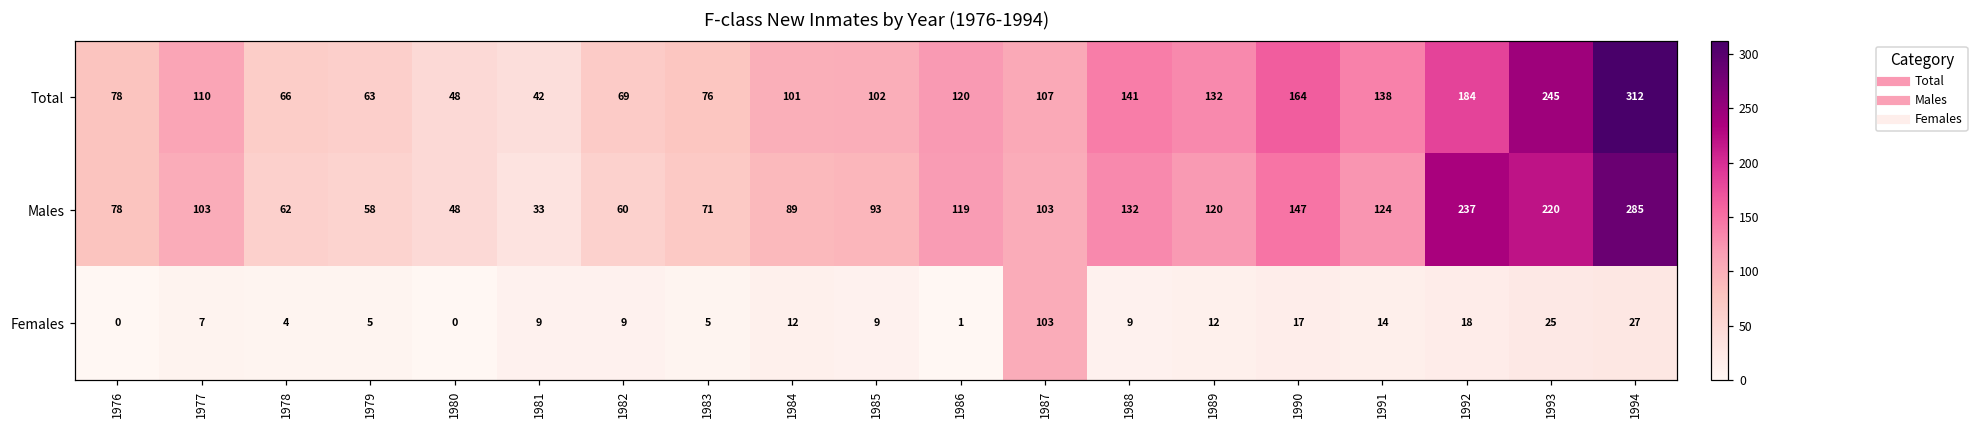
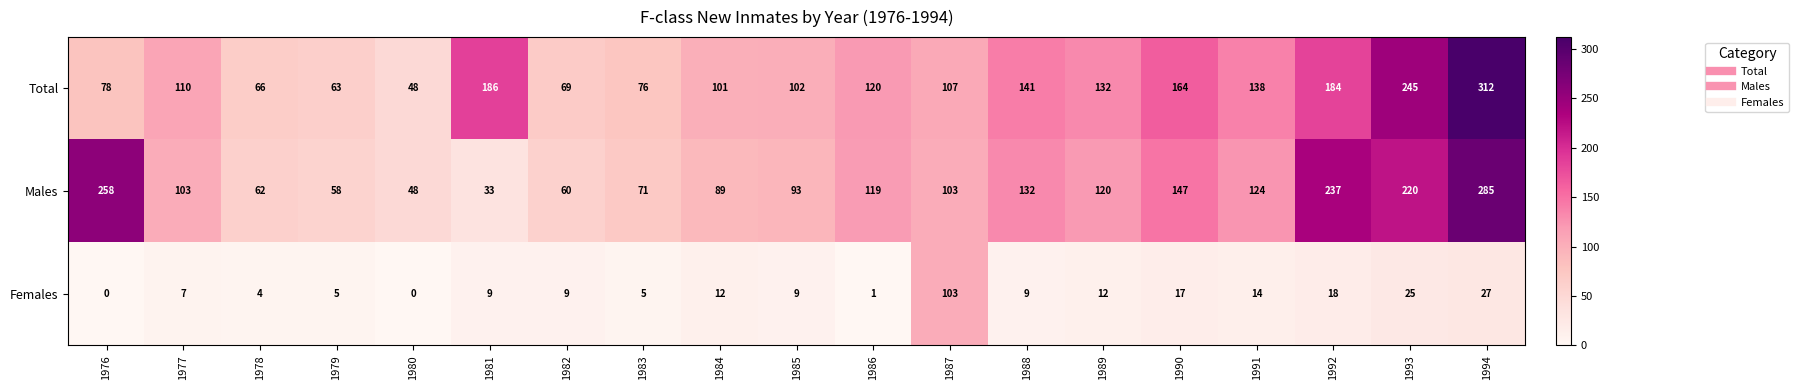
  {
    "Total": {
      "1976": 78,
      "1977": 110,
      "1978": 66,
      "1979": 63,
      "1980": 48,
-     "1981": 42,
+     "1981": 186,
      "1982": 69,
      "1983": 76,
      "1984": 101,
      "1985": 102,
      "1986": 120,
      "1987": 107,
      "1988": 141,
      "1989": 132,
      "1990": 164,
      "1991": 138,
      "1992": 184,
      "1993": 245,
      "1994": 312
    },
    "Males": {
-     "1976": 78,
+     "1976": 258,
      "1977": 103,
      "1978": 62,
      "1979": 58,
      "1980": 48,
      "1981": 33,
      "1982": 60,
      "1983": 71,
      "1984": 89,
      "1985": 93,
      "1986": 119,
      "1987": 103,
      "1988": 132,
      "1989": 120,
      "1990": 147,
      "1991": 124,
      "1992": 237,
      "1993": 220,
      "1994": 285
    },
    "Females": {
      "1976": 0,
      "1977": 7,
      "1978": 4,
      "1979": 5,
      "1980": 0,
      "1981": 9,
      "1982": 9,
      "1983": 5,
      "1984": 12,
      "1985": 9,
      "1986": 1,
      "1987": 103,
      "1988": 9,
      "1989": 12,
      "1990": 17,
      "1991": 14,
      "1992": 18,
      "1993": 25,
      "1994": 27
    }
  }
